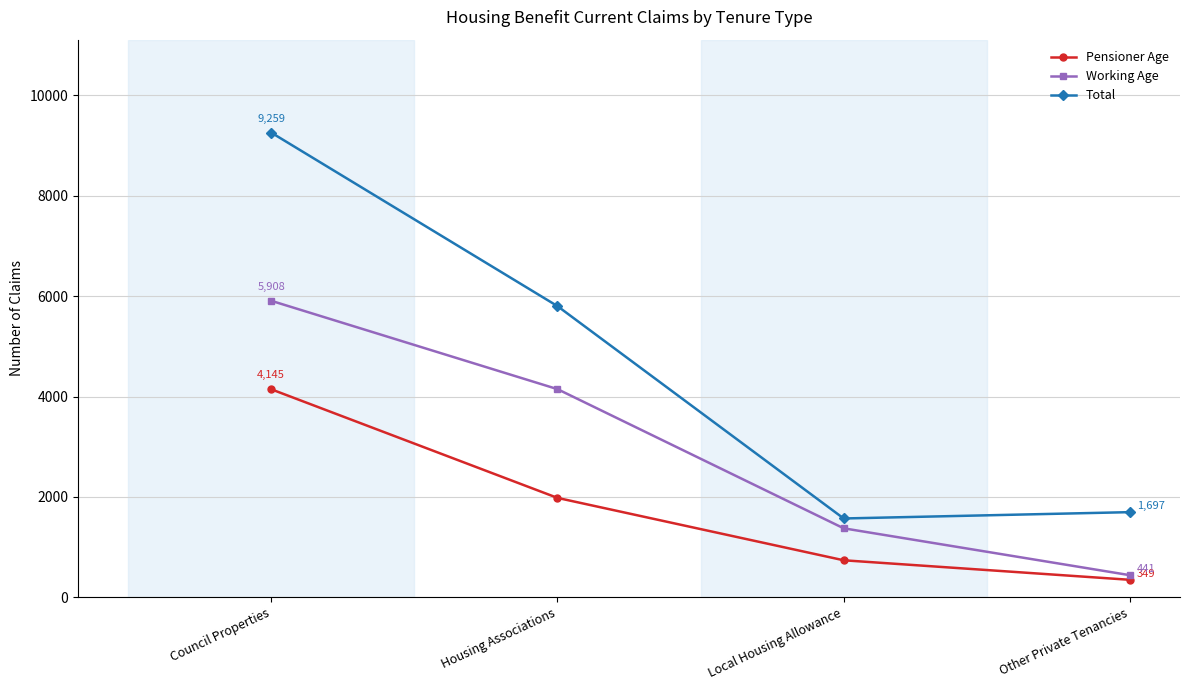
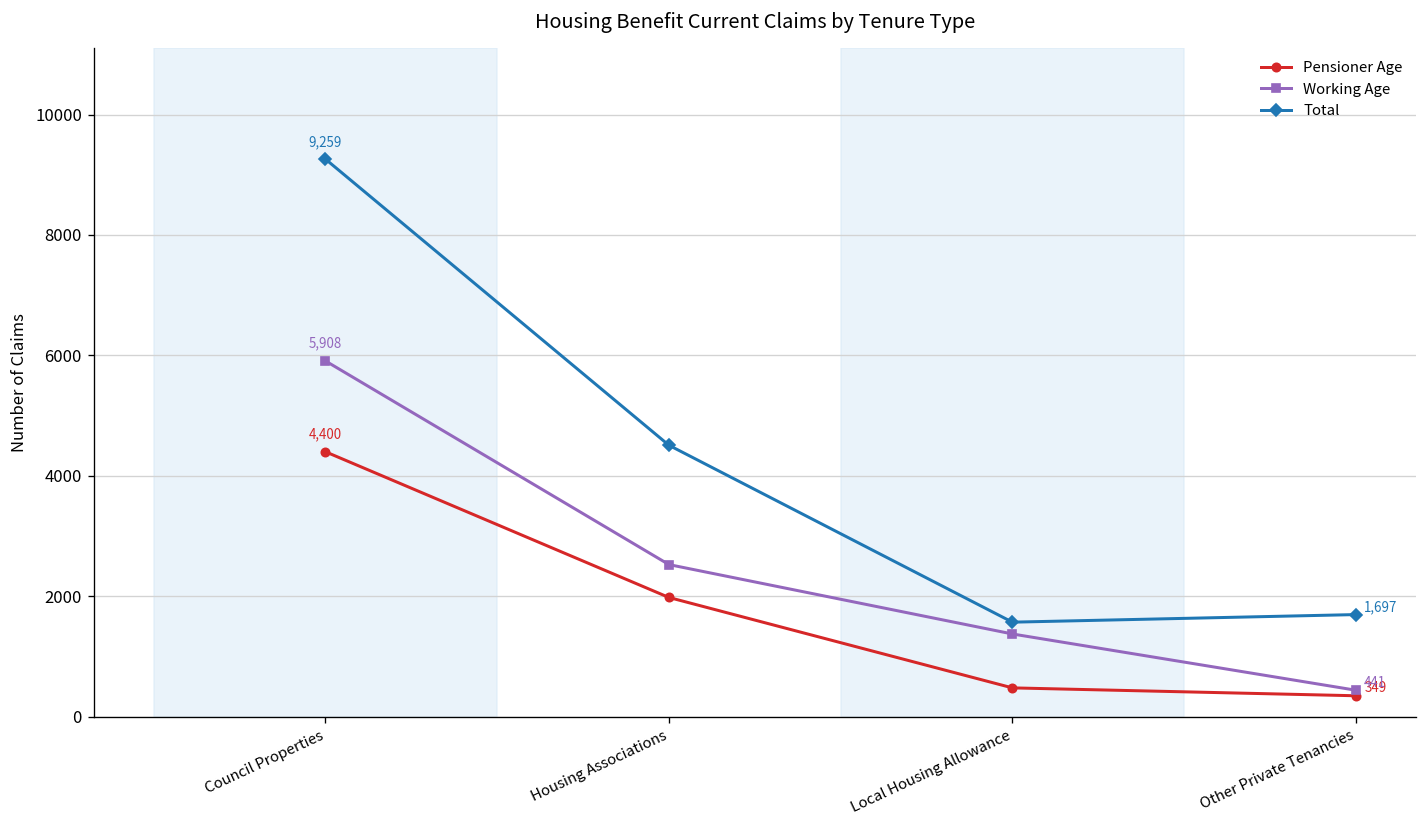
  {
    "Pensioner Age": {
-     "Council Properties": "4,145",
-     "Local Housing Allowance": "700"
+     "Council Properties": "4,400",
+     "Local Housing Allowance": "500"
    },
    "Working Age": {
-     "Housing Associations": "4100",
+     "Housing Associations": "2500",
      "Local Housing Allowance": "1400"
    },
    "Total": {
-     "Housing Associations": "5800",
+     "Housing Associations": "4500",
      "Local Housing Allowance": "1600"
    }
  }
